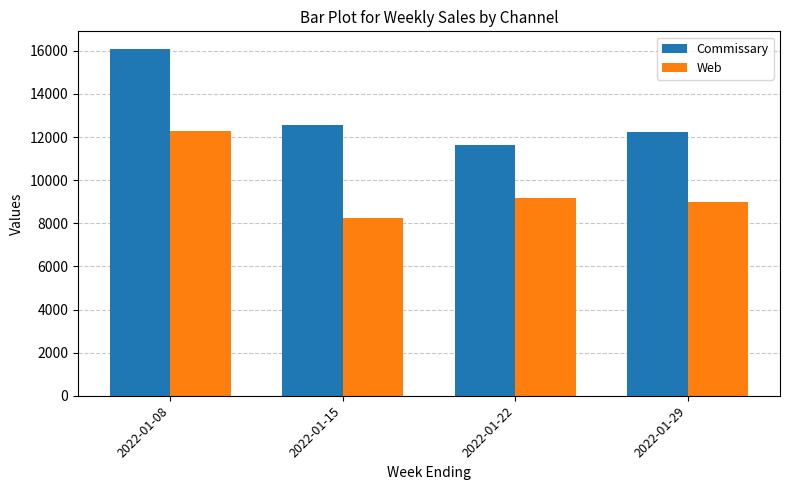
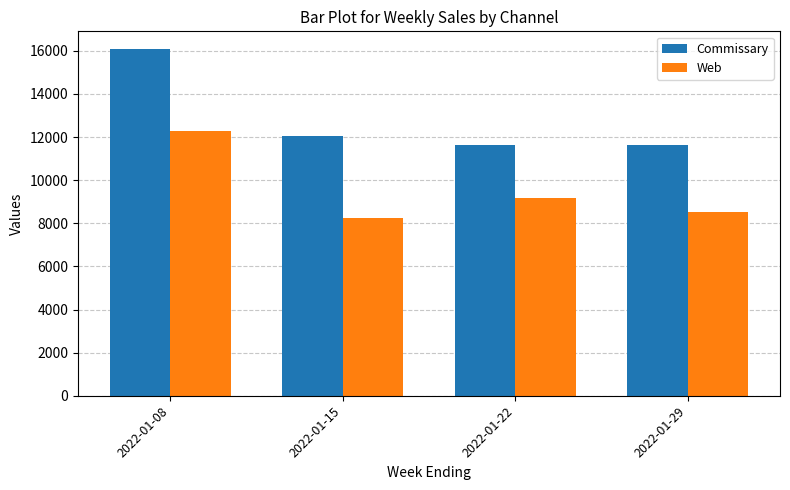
  {
    "Commissary": {
      "2022-01-08": 16100,
-     "2022-01-15": 12500,
+     "2022-01-15": 12100,
      "2022-01-22": 11600,
-     "2022-01-29": 12200
+     "2022-01-29": 11700
    },
    "Web": {
      "2022-01-08": 12300,
      "2022-01-15": 8200,
      "2022-01-22": 9200,
-     "2022-01-29": 9000
+     "2022-01-29": 8500
    }
  }
